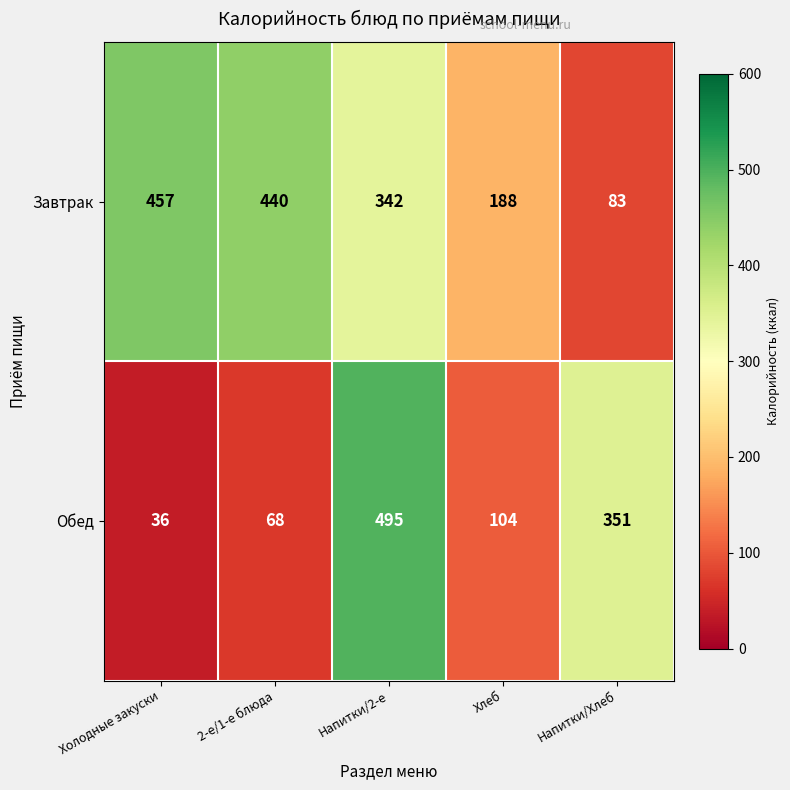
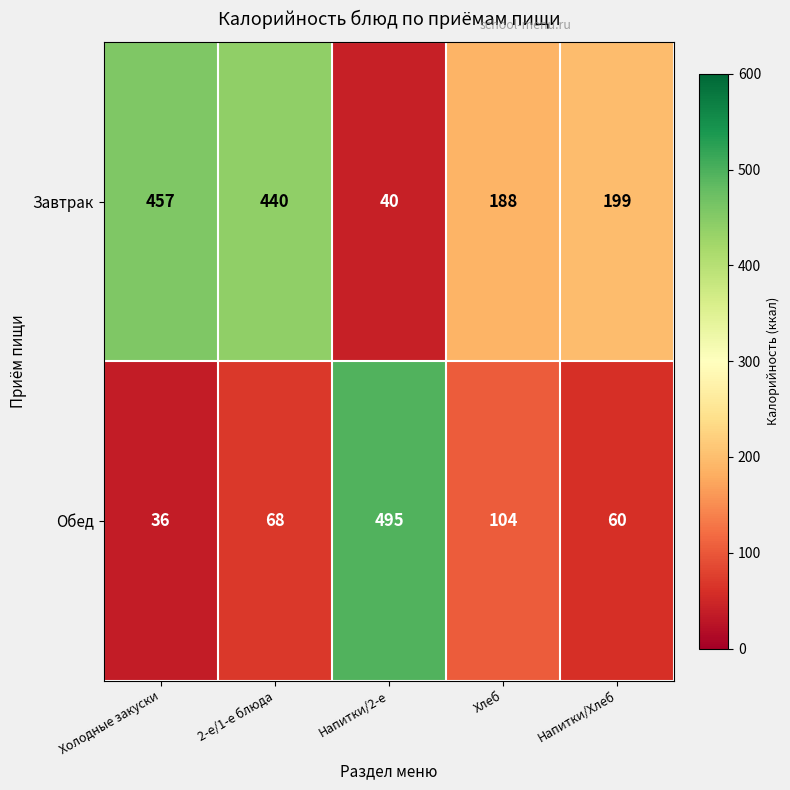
  {
    "Завтрак": {
      "Холодные закуски": 457,
      "2-е/1-е блюда": 440,
-     "Напитки/2-е": 342,
+     "Напитки/2-е": 40,
      "Хлеб": 188,
-     "Напитки/Хлеб": 83
+     "Напитки/Хлеб": 199
    },
    "Обед": {
      "Холодные закуски": 36,
      "2-е/1-е блюда": 68,
      "Напитки/2-е": 495,
      "Хлеб": 104,
-     "Напитки/Хлеб": 351
+     "Напитки/Хлеб": 60
    }
  }
